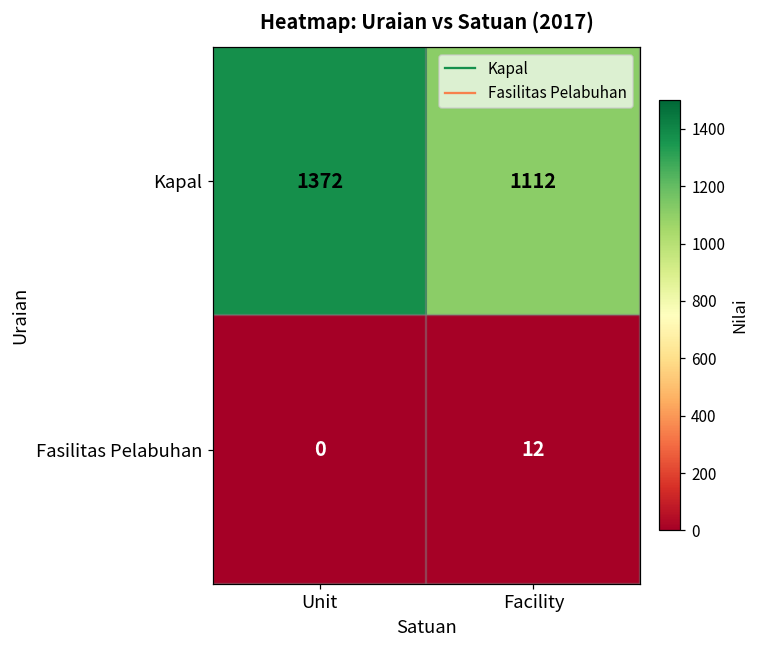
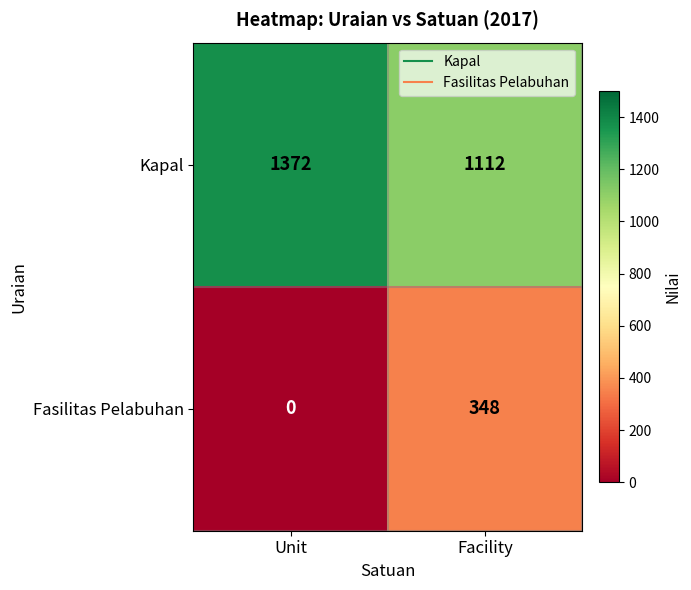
  {
    "Kapal": {
      "Unit": 1372,
      "Facility": 1112
    },
    "Fasilitas Pelabuhan": {
      "Unit": 0,
-     "Facility": 12
+     "Facility": 348
    }
  }
